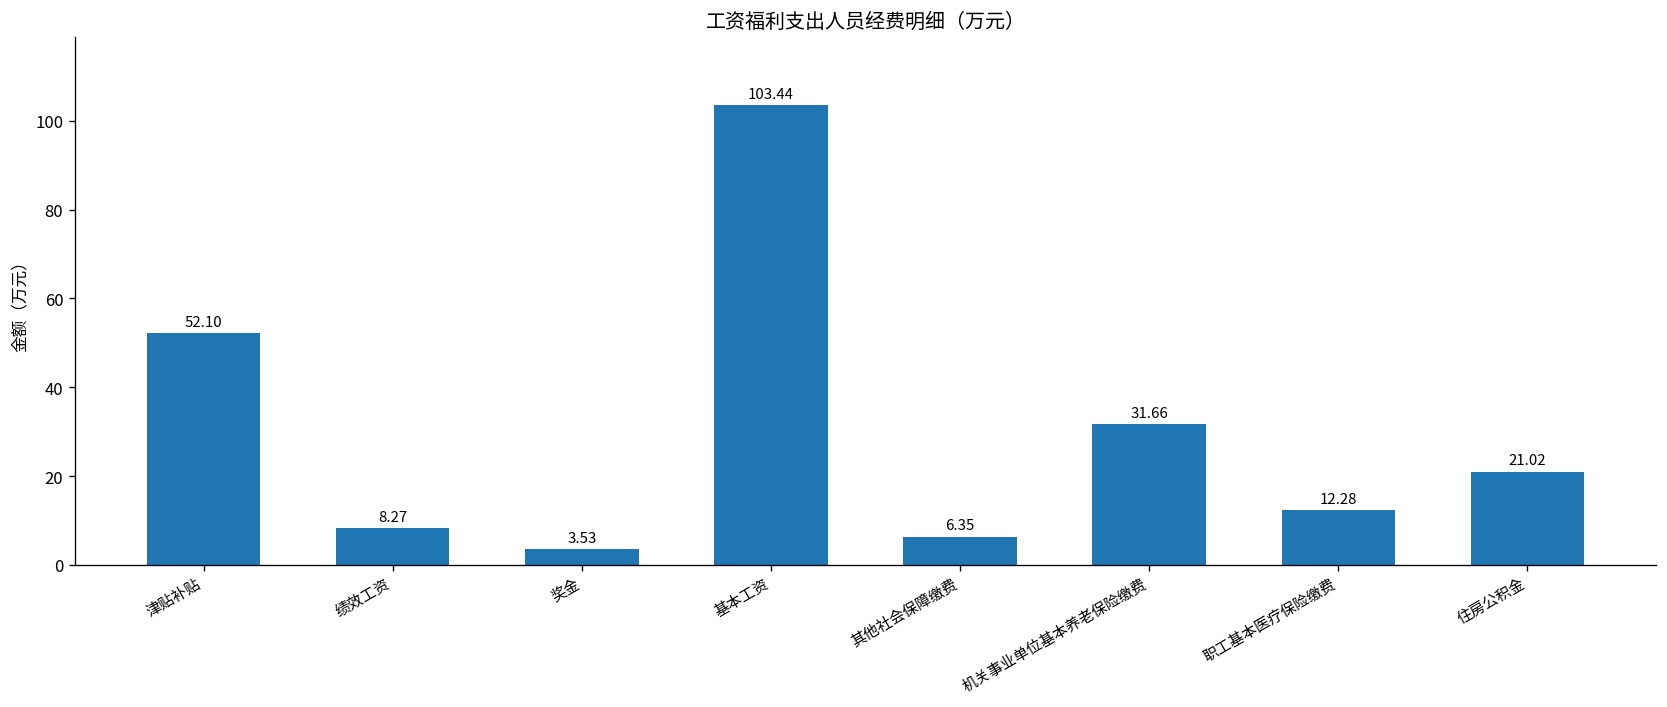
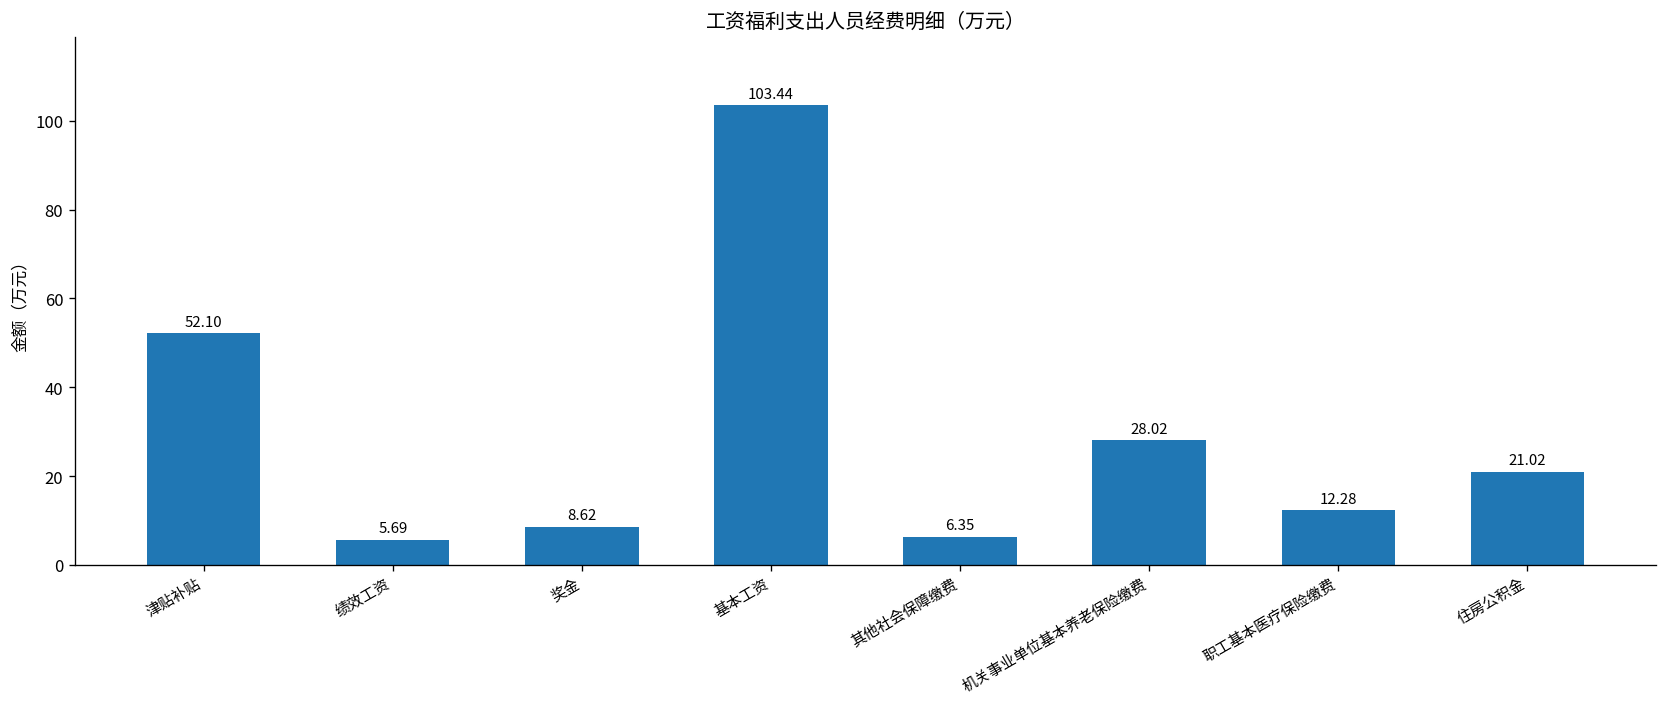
  {
    "津贴补贴": 52.10,
-   "绩效工资": 8.27,
-   "奖金": 3.53,
+   "绩效工资": 5.69,
+   "奖金": 8.62,
    "基本工资": 103.44,
    "其他社会保障缴费": 6.35,
-   "机关事业单位基本养老保险缴费": 31.66,
+   "机关事业单位基本养老保险缴费": 28.02,
    "职工基本医疗保险缴费": 12.28,
    "住房公积金": 21.02
  }
